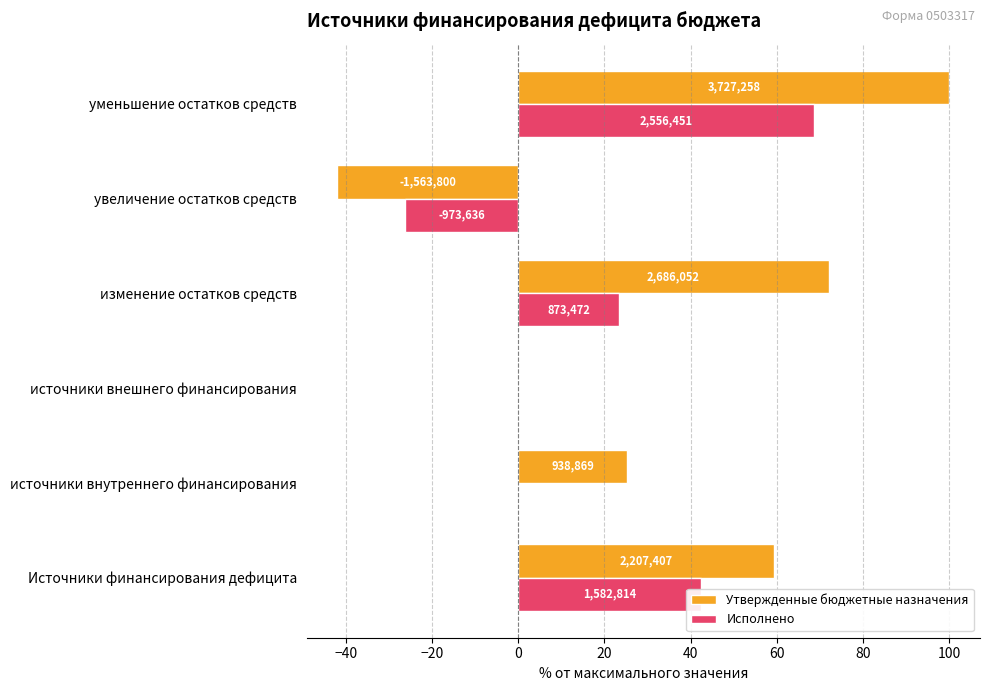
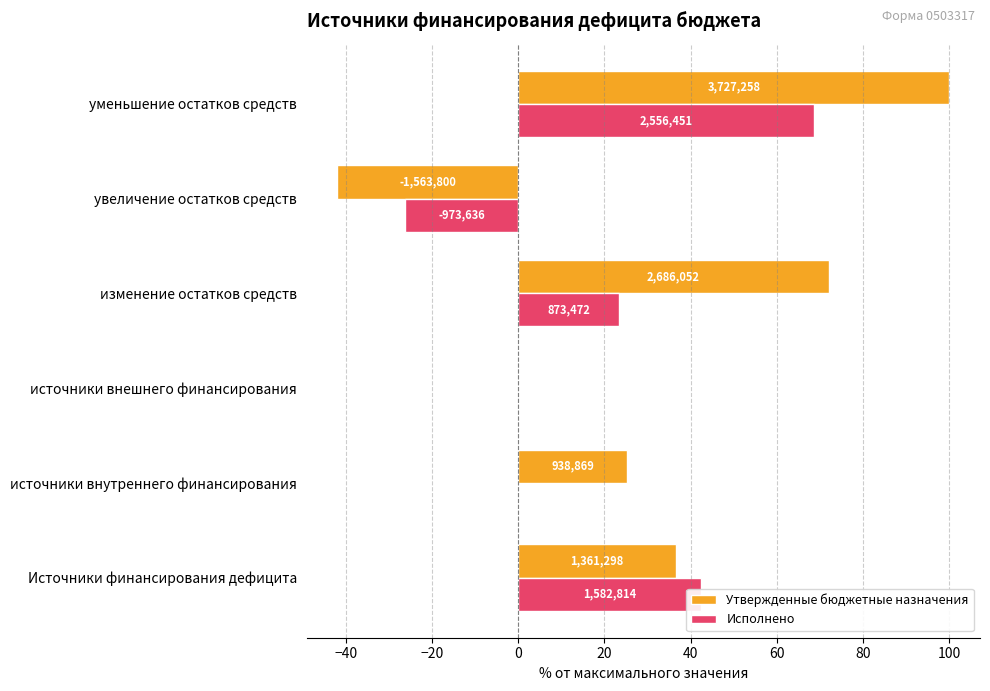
  {
    "Утвержденные бюджетные назначения": {
-     "Источники финансирования дефицита": "2,207,407"
+     "Источники финансирования дефицита": "1,361,298"
    },
    "Исполнено": {
      "источники внешнего финансирования": "0",
      "источники внутреннего финансирования": "0"
    }
  }
